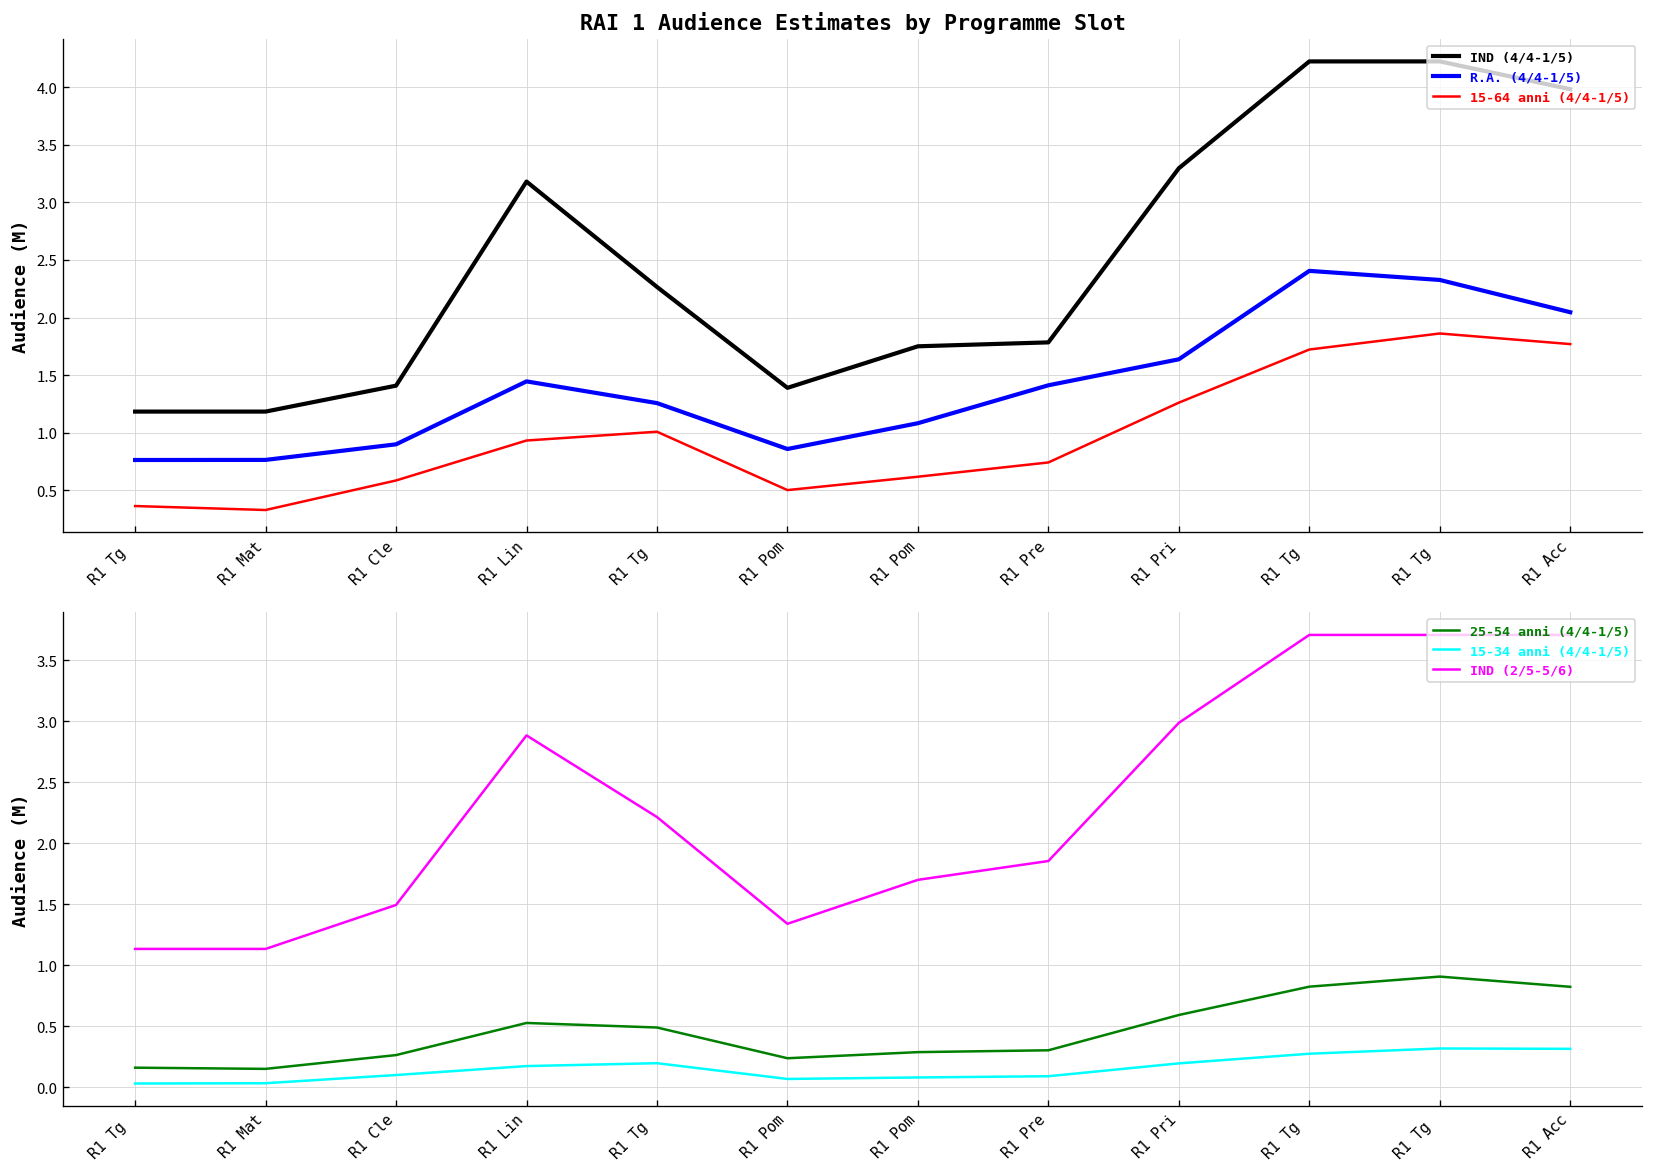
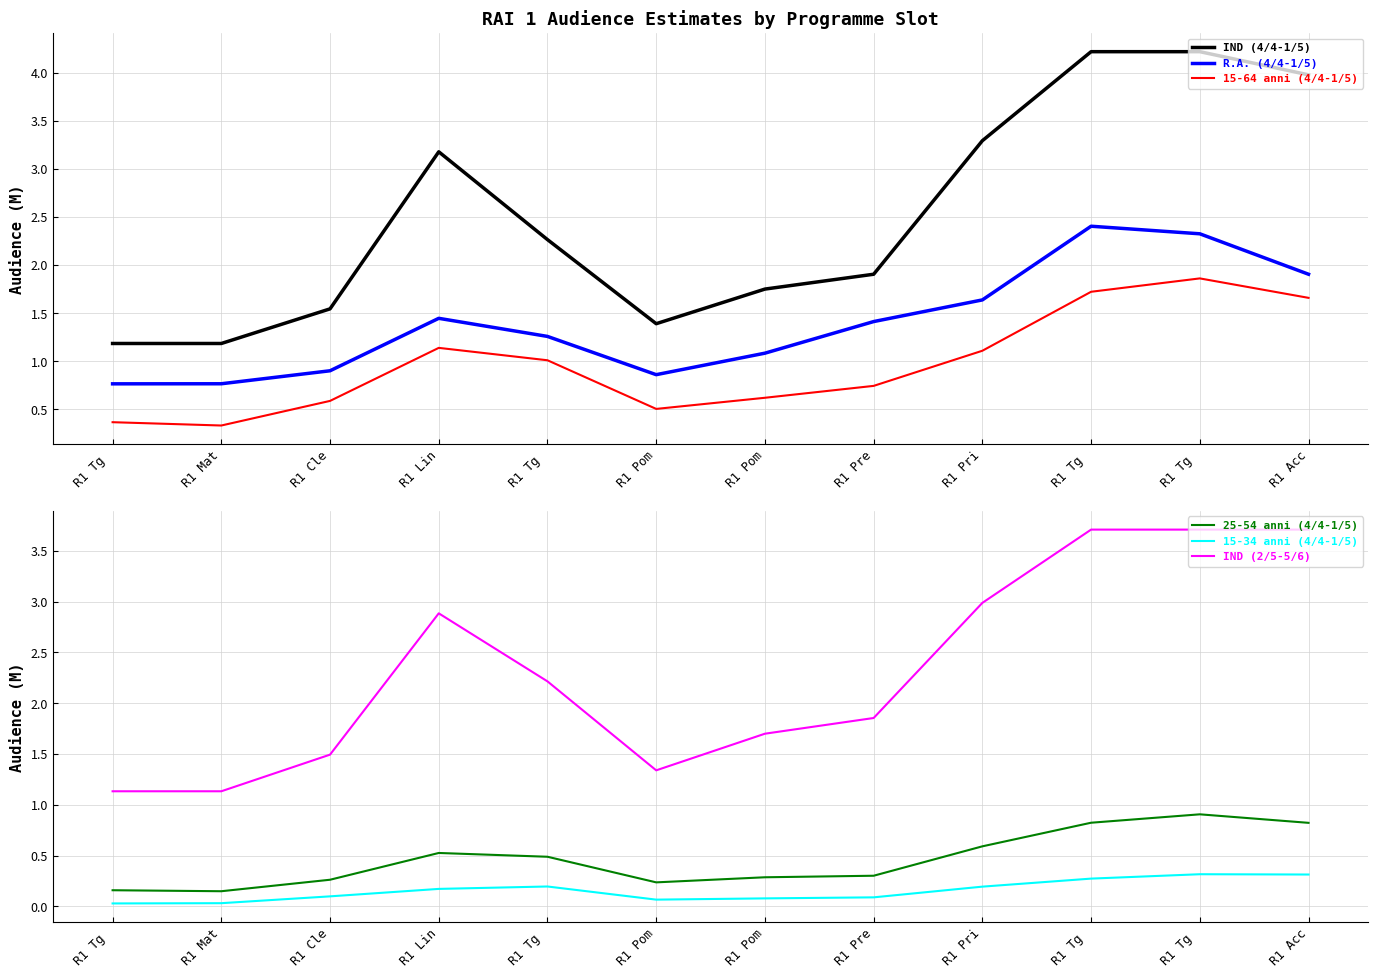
  {
    "RAI 1 Audience Estimates by Programme Slot": {
      "IND (4/4-1/5)": {
        "R1 Mat": 1.2,
-       "R1 Cle": 1.4,
+       "R1 Cle": 1.5,
        "R1 Lin": 3.2,
-       "R1 Pre": 1.8,
+       "R1 Pre": 1.9,
        "R1 Pri": 3.3
      },
      "R.A. (4/4-1/5)": {
        "R1 Mat": 0.8,
        "R1 Cle": 0.9,
        "R1 Lin": 1.4,
        "R1 Pre": 1.4,
        "R1 Pri": 1.6,
-       "R1 Acc": 2.0
+       "R1 Acc": 1.9
      },
      "15-64 anni (4/4-1/5)": {
        "R1 Mat": 0.3,
        "R1 Cle": 0.6,
-       "R1 Lin": 0.9,
+       "R1 Lin": 1.1,
        "R1 Pre": 0.7,
-       "R1 Pri": 1.3,
-       "R1 Acc": 1.8
+       "R1 Pri": 1.1,
+       "R1 Acc": 1.7
      }
    }
  }
